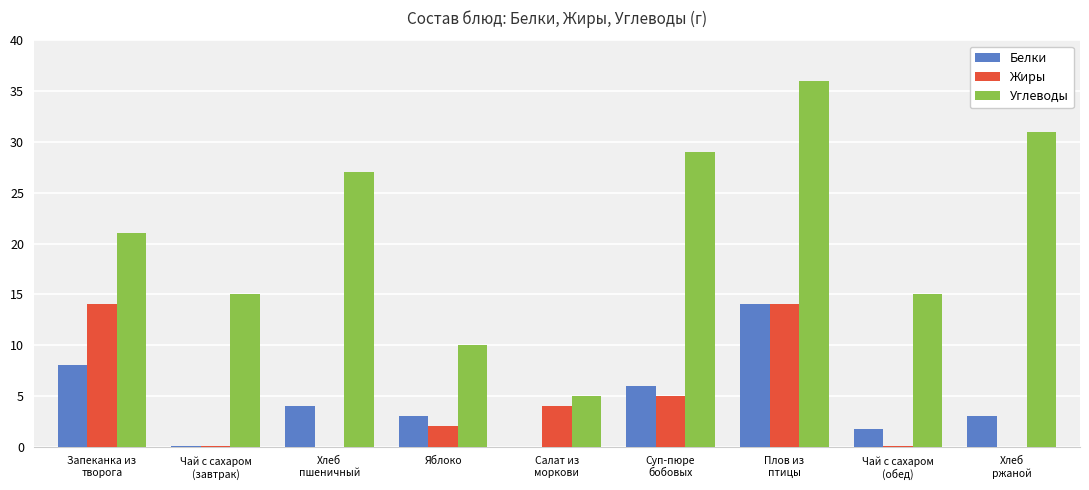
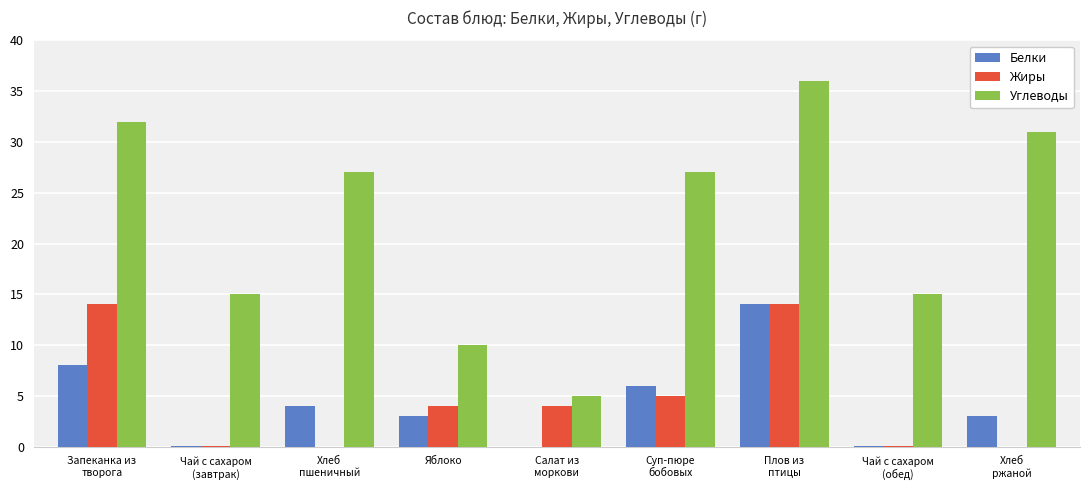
  {
    "Белки": {
      "Запеканка из творога": 8.0,
      "Хлеб пшеничный": 4.0,
      "Яблоко": 3.0,
      "Салат из моркови": 0.0,
      "Суп-пюре бобовых": 6.0,
      "Плов из птицы": 14.0,
-     "Чай с сахаром (обед)": 1.7,
+     "Чай с сахаром (обед)": 0.1,
      "Хлеб ржаной": 3.0
    },
    "Жиры": {
      "Запеканка из творога": 14,
      "Хлеб пшеничный": 0,
-     "Яблоко": 2,
+     "Яблоко": 4,
      "Салат из моркови": 4,
      "Суп-пюре бобовых": 5,
      "Плов из птицы": 14,
      "Хлеб ржаной": 0
    },
    "Углеводы": {
-     "Запеканка из творога": 21,
+     "Запеканка из творога": 32,
      "Чай с сахаром (завтрак)": 15,
      "Хлеб пшеничный": 27,
      "Яблоко": 10,
      "Салат из моркови": 5,
-     "Суп-пюре бобовых": 29,
+     "Суп-пюре бобовых": 27,
      "Плов из птицы": 36,
      "Чай с сахаром (обед)": 15,
      "Хлеб ржаной": 31
    }
  }
